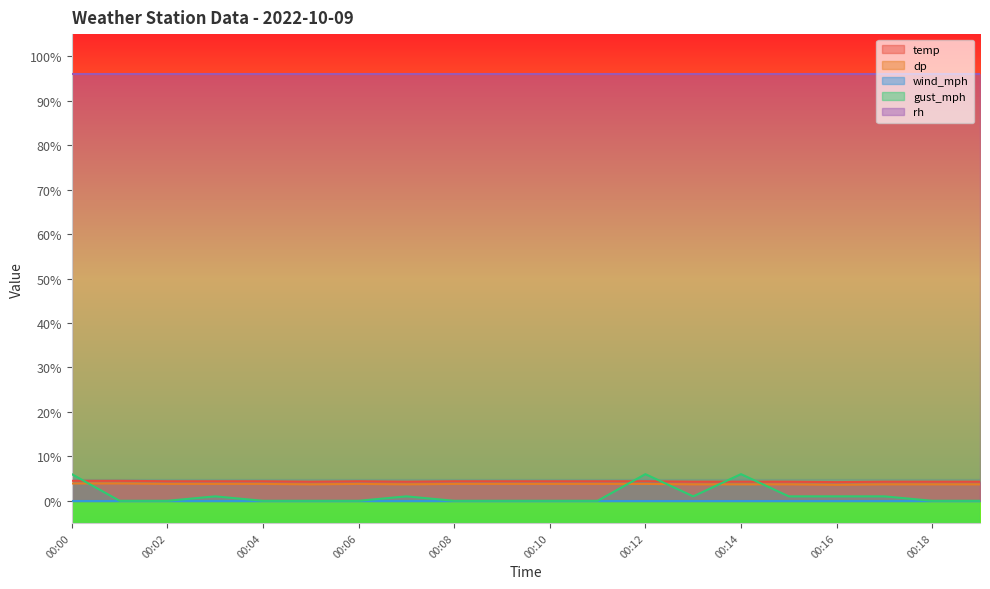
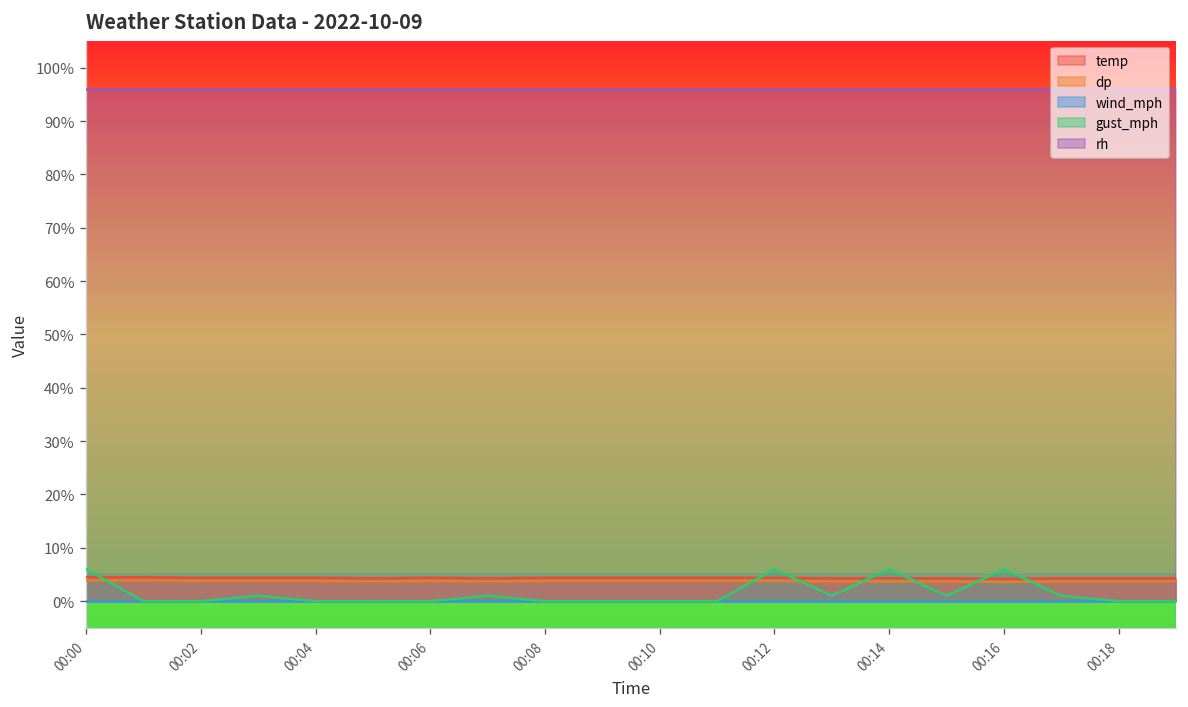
  {
    "wind_mph": {
      "00:00": "0%",
      "00:12": "0%",
      "00:14": "0%",
      "00:16": "0%"
    },
    "gust_mph": {
      "00:00": "6%",
      "00:12": "6%",
      "00:14": "6%",
-     "00:16": "1%"
+     "00:16": "6%"
    },
    "rh": {
      "00:00": "96%",
      "00:02": "96%",
      "00:04": "96%",
      "00:06": "96%",
      "00:08": "96%",
      "00:10": "96%",
      "00:12": "96%",
      "00:14": "96%",
      "00:16": "96%"
    }
  }
